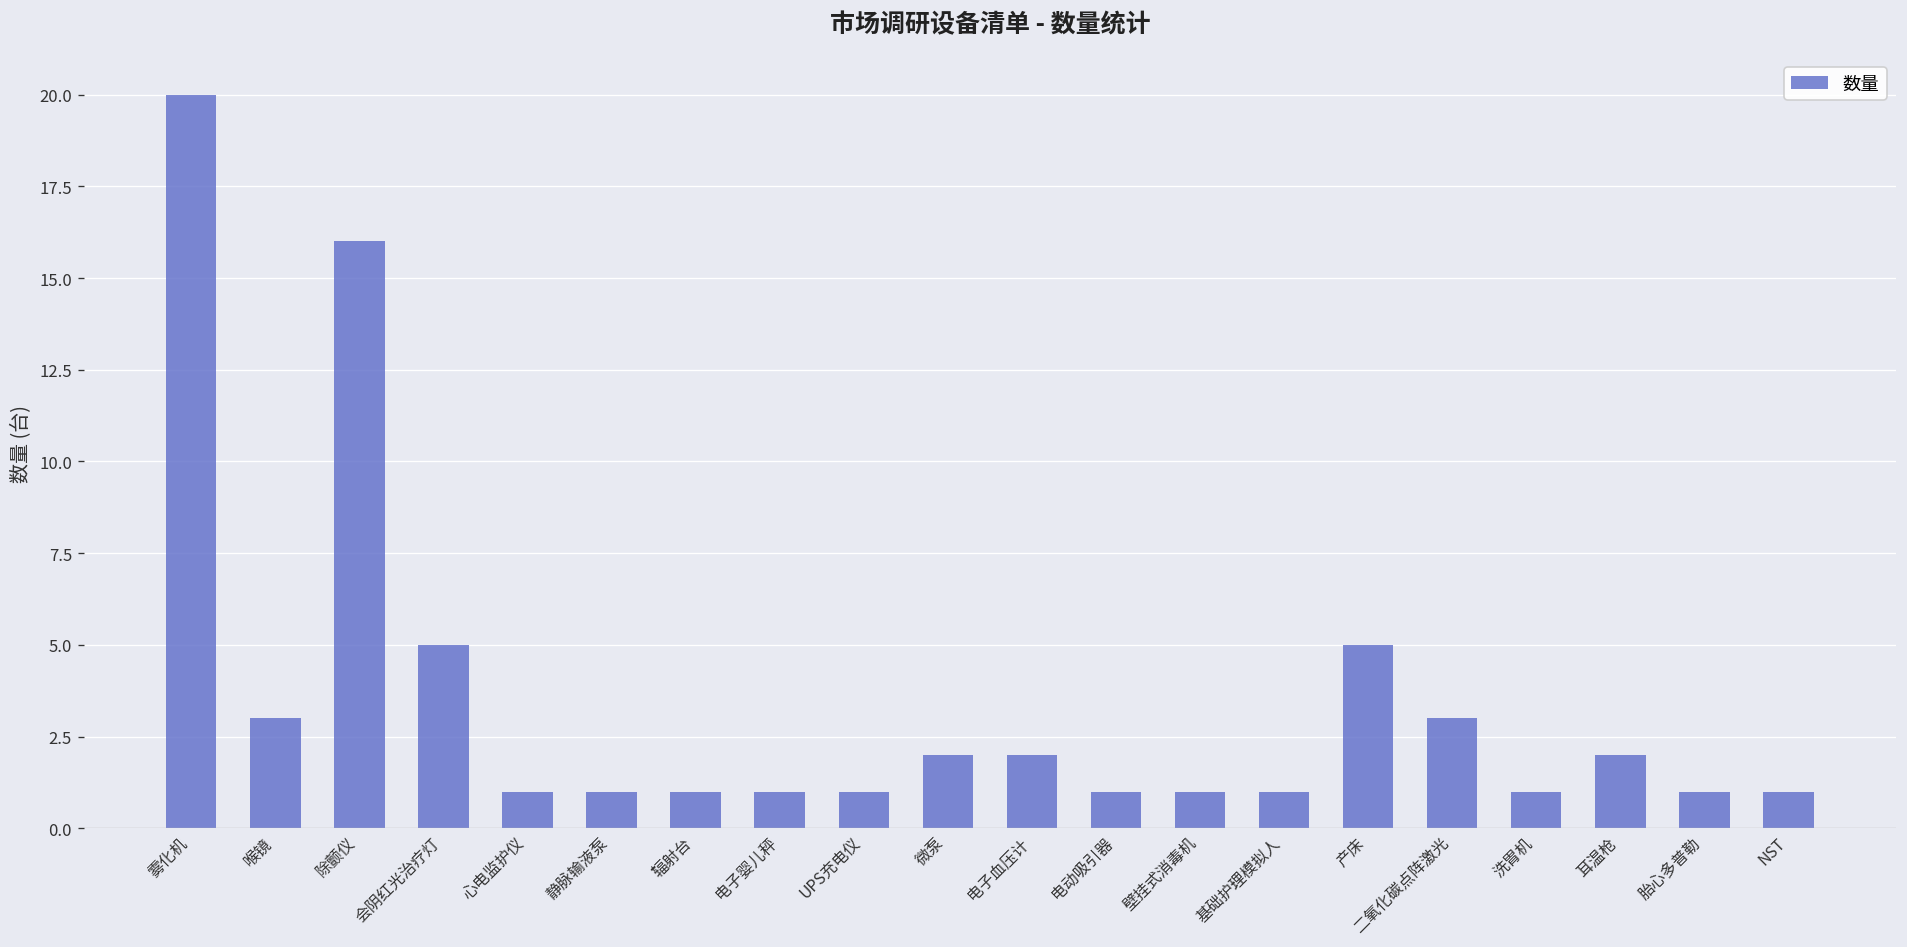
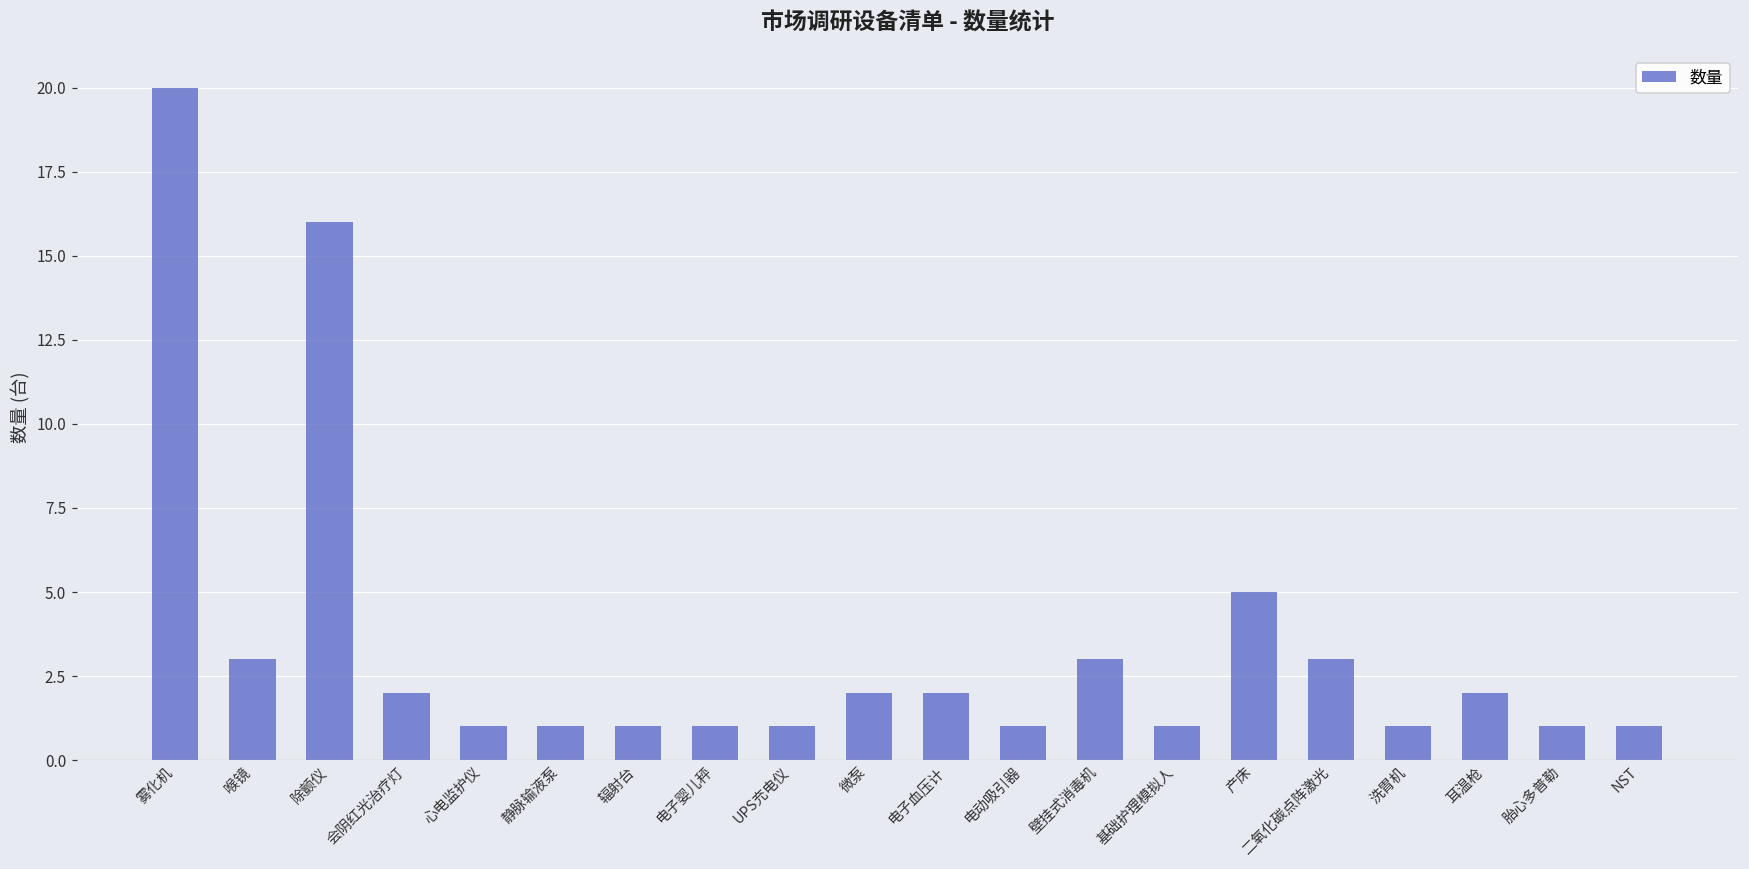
  {
    "雾化机": 20,
    "喉镜": 3,
    "除颤仪": 16,
-   "会阴红光治疗灯": 5,
+   "会阴红光治疗灯": 2,
    "心电监护仪": 1,
    "静脉输液泵": 1,
    "辐射台": 1,
    "电子婴儿秤": 1,
    "UPS充电仪": 1,
    "微泵": 2,
    "电子血压计": 2,
    "电动吸引器": 1,
-   "壁挂式消毒机": 1,
+   "壁挂式消毒机": 3,
    "基础护理模拟人": 1,
    "产床": 5,
    "二氧化碳点阵激光": 3,
    "洗胃机": 1,
    "耳温枪": 2,
    "胎心多普勒": 1,
    "NST": 1
  }
